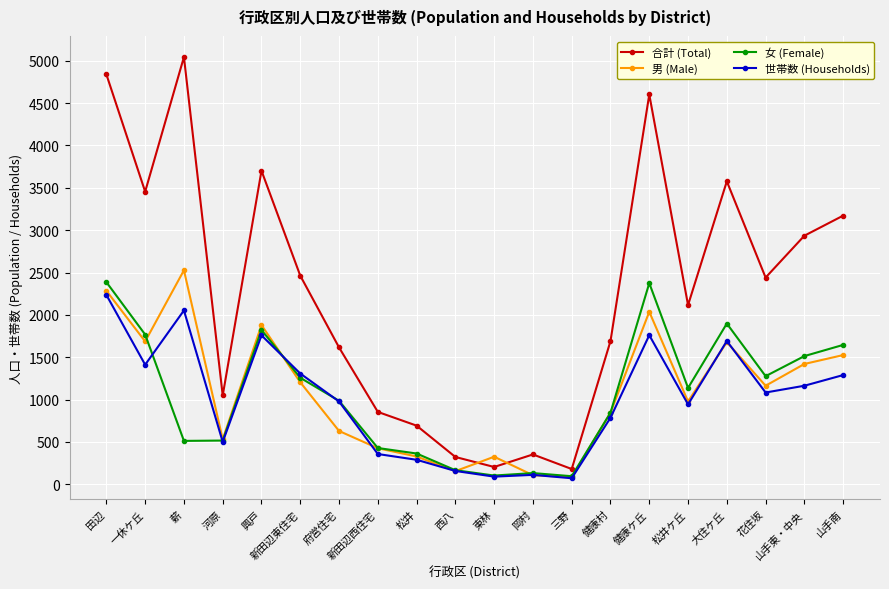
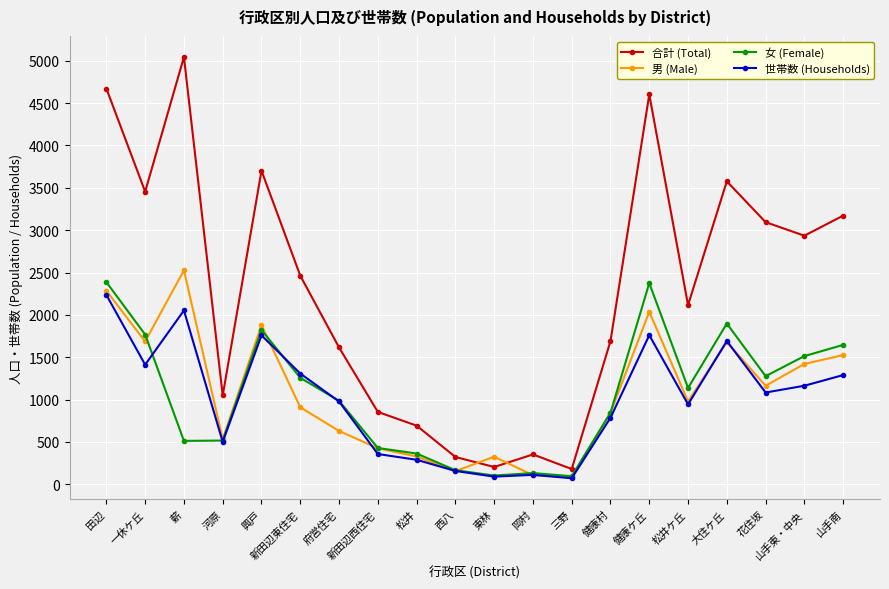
  {
    "合計 (Total)": {
-     "田辺": 4800,
+     "田辺": 4700,
      "一休ケ丘": 3500,
      "薪": 5000,
      "河原": 1000,
      "興戸": 3700,
      "新田辺東住宅": 2500,
      "府営住宅": 1600,
      "新田辺西住宅": 900,
      "松井": 700,
      "西八": 300,
      "東林": 200,
      "岡村": 400,
      "三野": 200,
      "健康村": 1700,
      "健康ケ丘": 4600,
      "松井ケ丘": 2100,
      "大住ケ丘": 3600,
-     "花住坂": 2400,
+     "花住坂": 3100,
      "山手東・中央": 2900,
      "山手南": 3200
    },
    "男 (Male)": {
      "田辺": 2300,
      "一休ケ丘": 1700,
      "薪": 2500,
      "興戸": 1900,
-     "新田辺東住宅": 1200,
+     "新田辺東住宅": 900,
      "府営住宅": 600,
      "松井": 300,
      "東林": 300,
      "健康ケ丘": 2000,
      "松井ケ丘": 1000,
      "花住坂": 1200,
      "山手東・中央": 1400,
      "山手南": 1500
    },
    "女 (Female)": {
      "田辺": 2400,
      "一休ケ丘": 1800,
      "薪": 500,
      "興戸": 1800,
      "新田辺東住宅": 1300,
      "松井": 400,
      "健康ケ丘": 2400,
      "松井ケ丘": 1100,
      "大住ケ丘": 1900,
      "花住坂": 1300,
      "山手東・中央": 1500,
      "山手南": 1600
    },
    "世帯数 (Households)": {
      "田辺": 2200,
      "一休ケ丘": 1400,
      "薪": 2100,
      "興戸": 1800,
      "新田辺東住宅": 1300,
      "新田辺西住宅": 400,
      "松井": 300,
      "健康村": 800,
      "健康ケ丘": 1800,
      "松井ケ丘": 900,
      "花住坂": 1100,
      "山手東・中央": 1200,
      "山手南": 1300
    }
  }
